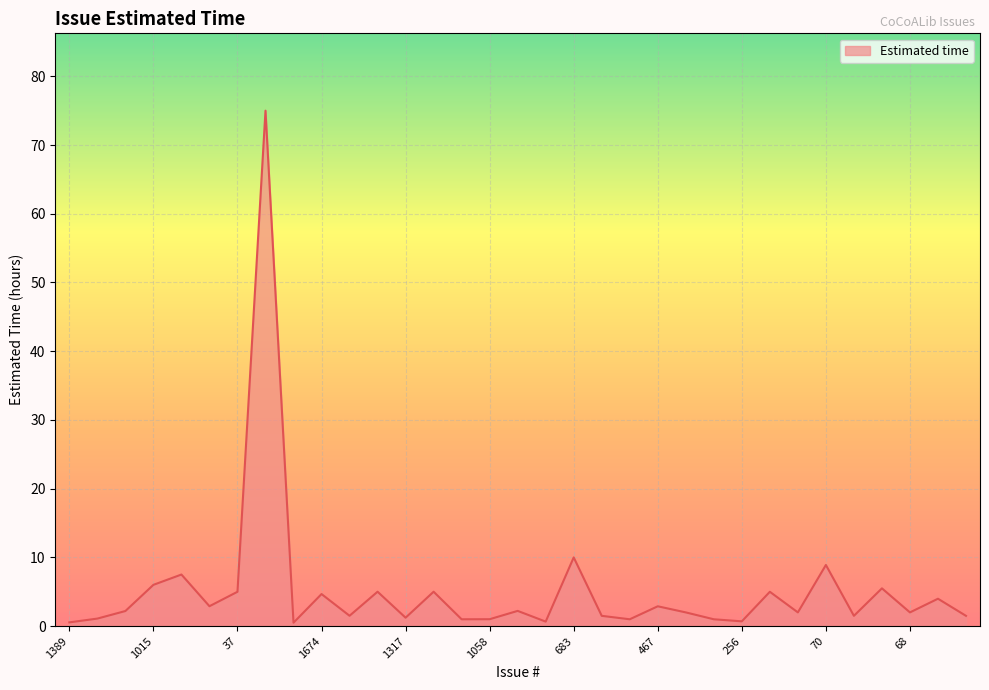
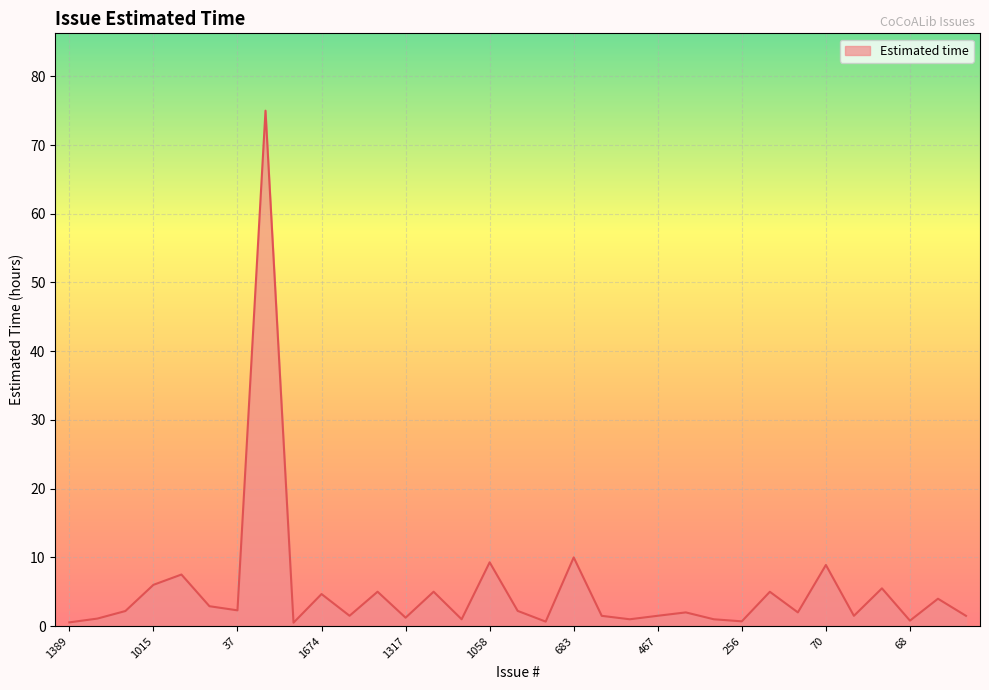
  {
    "1389": 1,
    "1015": 6,
-   "37": 5,
+   "37": 2,
    "1674": 5,
    "1317": 1,
-   "1058": 1,
+   "1058": 9,
    "683": 10,
-   "467": 3,
+   "467": 2,
    "256": 1,
    "70": 9,
-   "68": 2
+   "68": 1
  }
